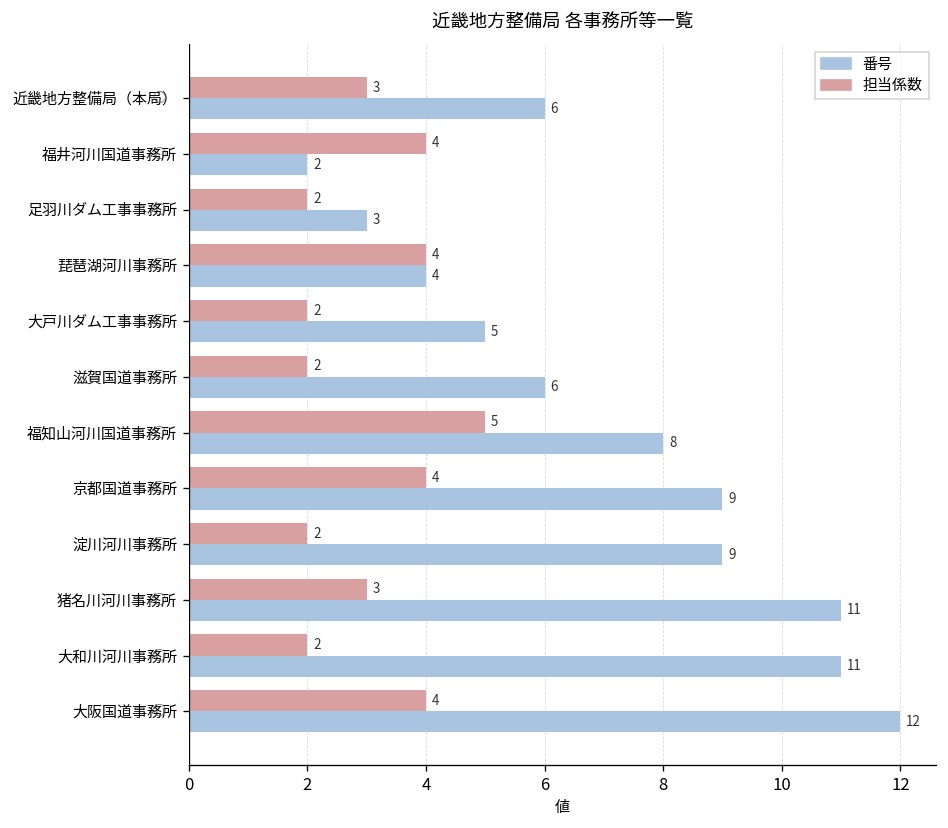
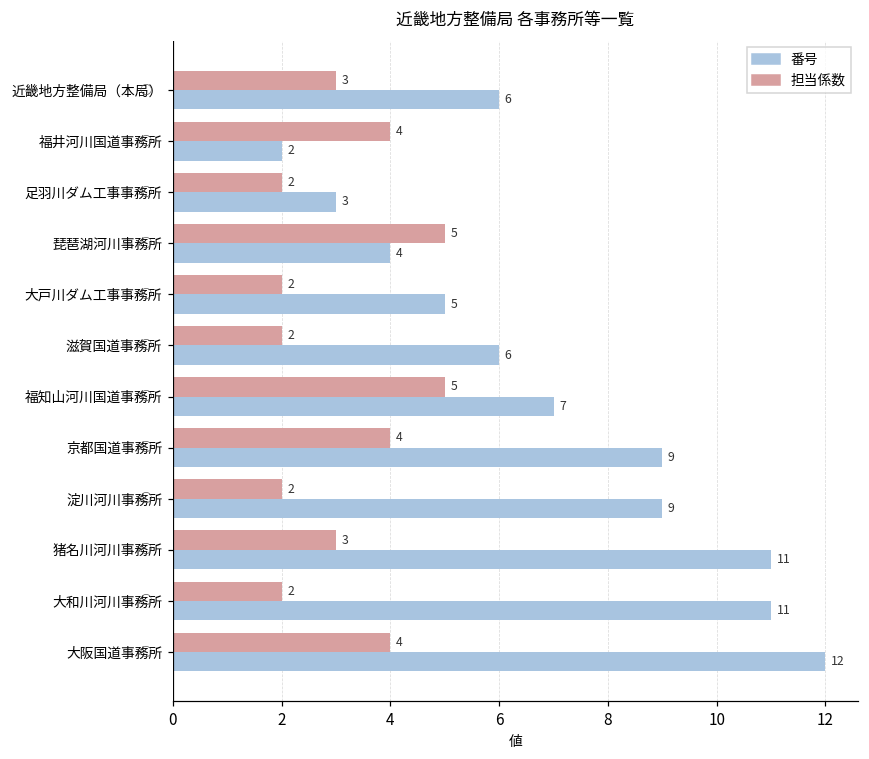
  {
    "番号": {
      "近畿地方整備局（本局）": 6,
      "福井河川国道事務所": 2,
      "足羽川ダム工事事務所": 3,
      "琵琶湖河川事務所": 4,
      "大戸川ダム工事事務所": 5,
      "滋賀国道事務所": 6,
-     "福知山河川国道事務所": 8,
+     "福知山河川国道事務所": 7,
      "京都国道事務所": 9,
      "淀川河川事務所": 9,
      "猪名川河川事務所": 11,
      "大和川河川事務所": 11,
      "大阪国道事務所": 12
    },
    "担当係数": {
      "近畿地方整備局（本局）": 3,
      "福井河川国道事務所": 4,
      "足羽川ダム工事事務所": 2,
-     "琵琶湖河川事務所": 4,
+     "琵琶湖河川事務所": 5,
      "大戸川ダム工事事務所": 2,
      "滋賀国道事務所": 2,
      "福知山河川国道事務所": 5,
      "京都国道事務所": 4,
      "淀川河川事務所": 2,
      "猪名川河川事務所": 3,
      "大和川河川事務所": 2,
      "大阪国道事務所": 4
    }
  }
